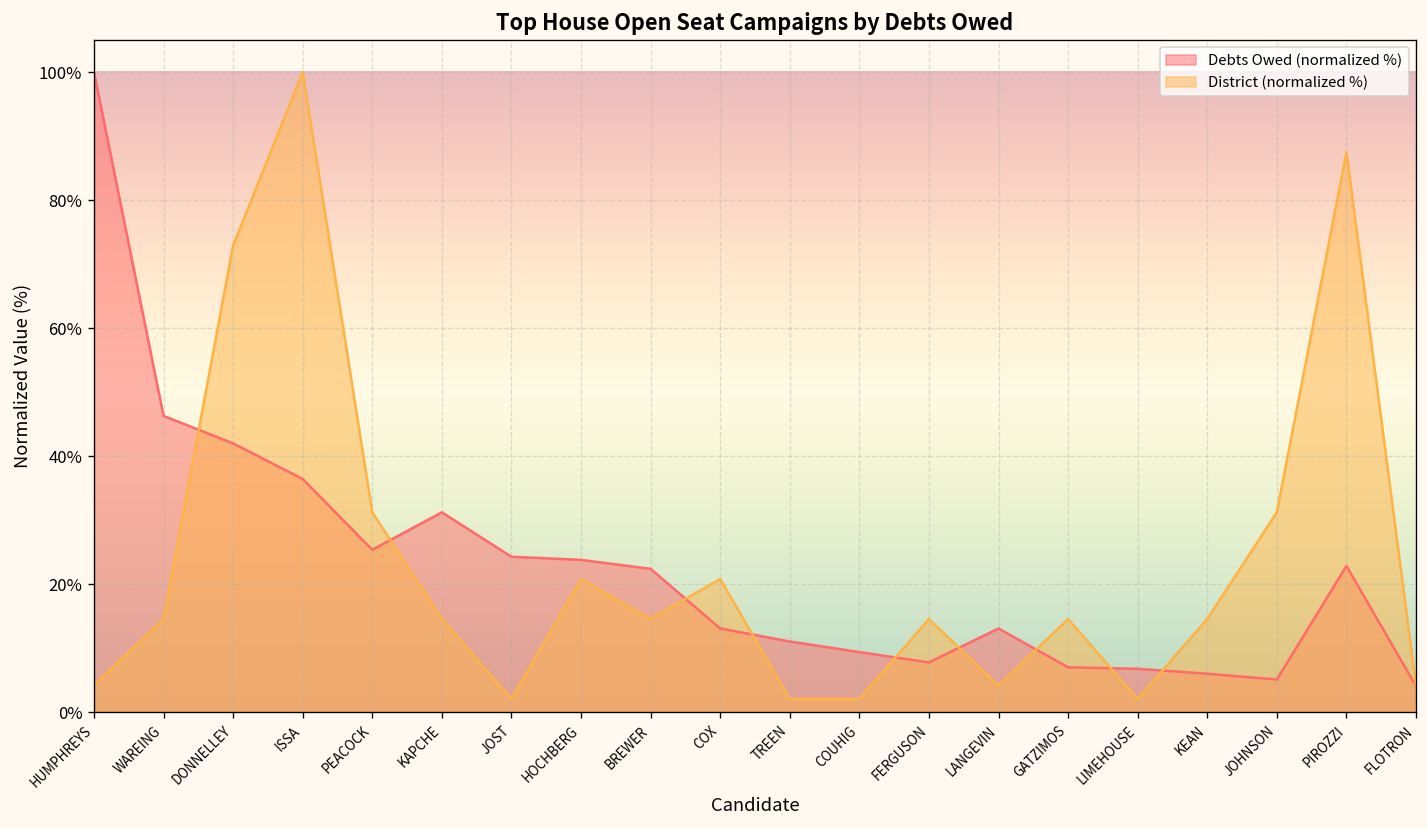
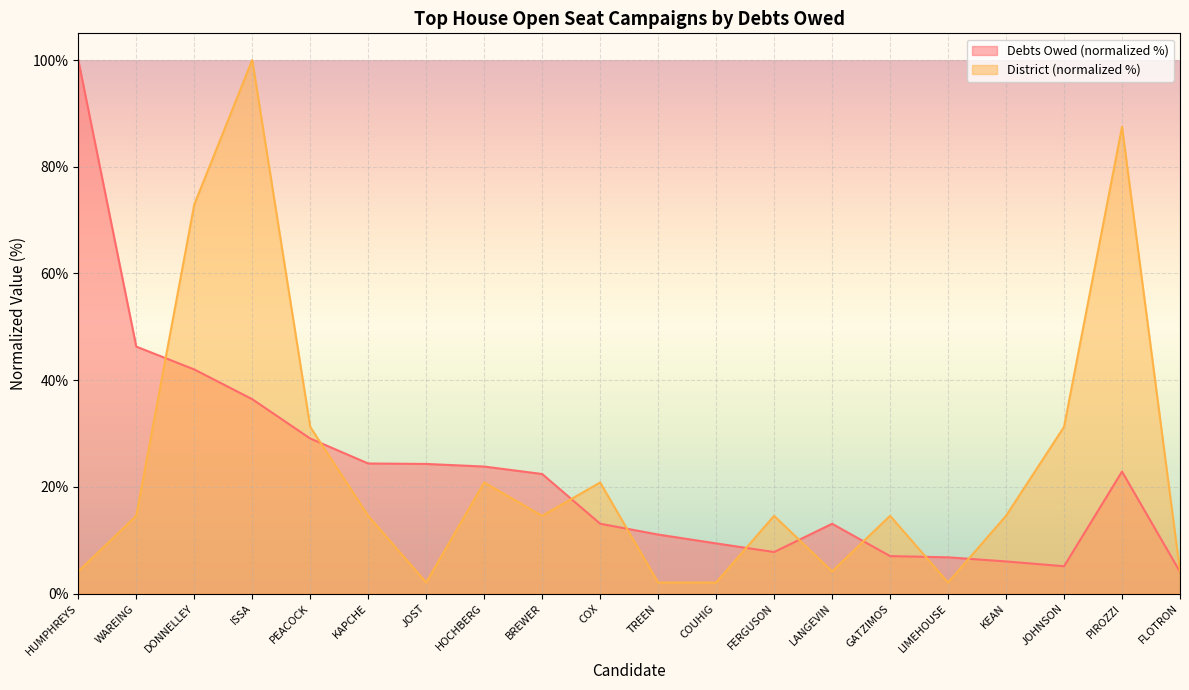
  {
    "Debts Owed (normalized %)": {
      "HUMPHREYS": "100%",
      "WAREING": "46%",
      "DONNELLEY": "42%",
      "ISSA": "36%",
-     "PEACOCK": "25%",
-     "KAPCHE": "31%",
+     "PEACOCK": "29%",
+     "KAPCHE": "24%",
      "JOST": "24%",
      "HOCHBERG": "24%",
      "BREWER": "22%",
      "COX": "13%",
      "TREEN": "11%",
      "COUHIG": "9%",
      "FERGUSON": "8%",
      "LANGEVIN": "13%",
      "GATZIMOS": "7%",
      "LIMEHOUSE": "7%",
      "KEAN": "6%",
      "JOHNSON": "5%",
      "PIROZZI": "23%"
    },
    "District (normalized %)": {
      "HUMPHREYS": "4%",
      "WAREING": "15%",
      "DONNELLEY": "73%",
      "ISSA": "100%",
      "PEACOCK": "31%",
      "KAPCHE": "15%",
      "JOST": "2%",
      "HOCHBERG": "21%",
      "BREWER": "15%",
      "COX": "21%",
      "TREEN": "2%",
      "COUHIG": "2%",
      "FERGUSON": "15%",
      "LANGEVIN": "4%",
      "GATZIMOS": "15%",
      "LIMEHOUSE": "2%",
      "KEAN": "15%",
      "JOHNSON": "31%",
      "PIROZZI": "88%"
    }
  }
